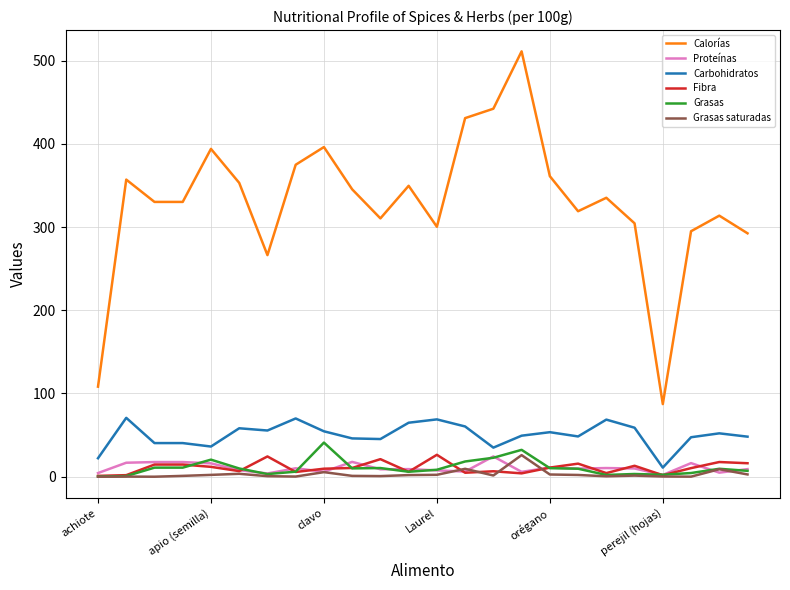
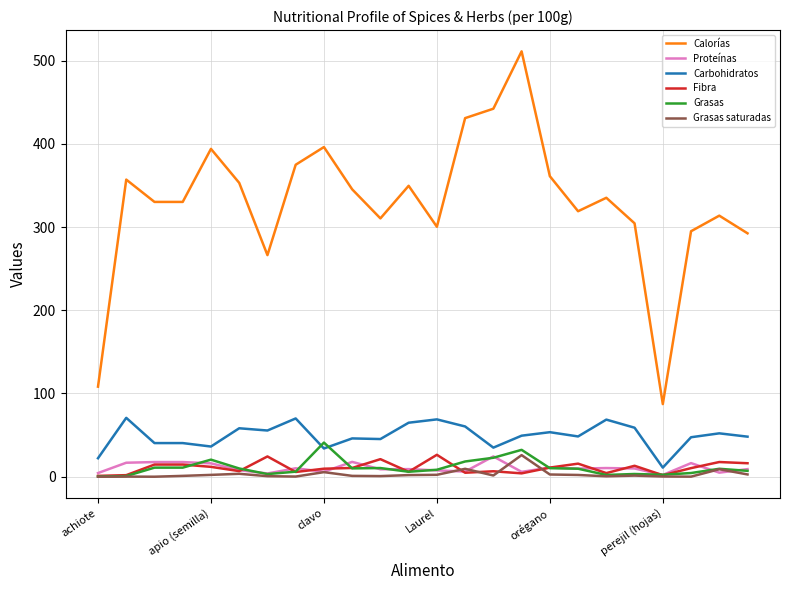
  {
    "Calorías": {
      "achiote": 110,
      "apio (semilla)": 390,
      "clavo": 400,
      "Laurel": 300,
      "orégano": 360,
      "perejil (hojas)": 90
    },
    "Proteínas": {
      "achiote": 0,
      "apio (semilla)": 20
    },
    "Carbohidratos": {
      "achiote": 20,
      "apio (semilla)": 40,
-     "clavo": 50,
+     "clavo": 30,
      "Laurel": 70,
      "orégano": 50,
      "perejil (hojas)": 10
    },
    "Fibra": {
      "apio (semilla)": 10,
      "clavo": 10,
      "Laurel": 30
    },
    "Grasas": {
      "apio (semilla)": 20,
      "clavo": 40
    },
    "Grasas saturadas": {
      "apio (semilla)": 0,
      "Laurel": 0,
      "orégano": 0
    }
  }
